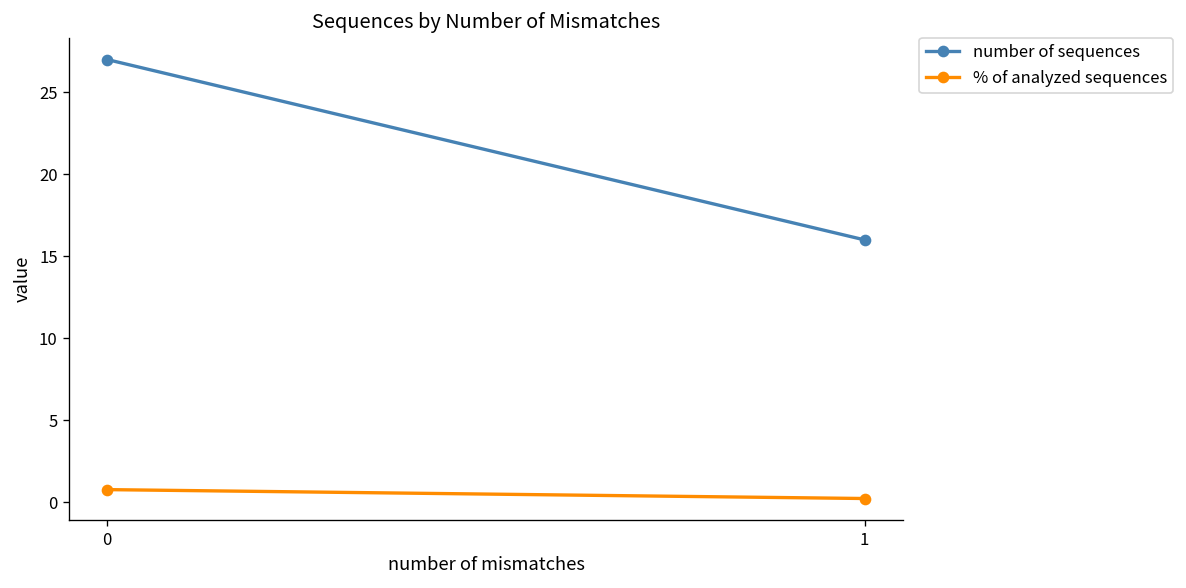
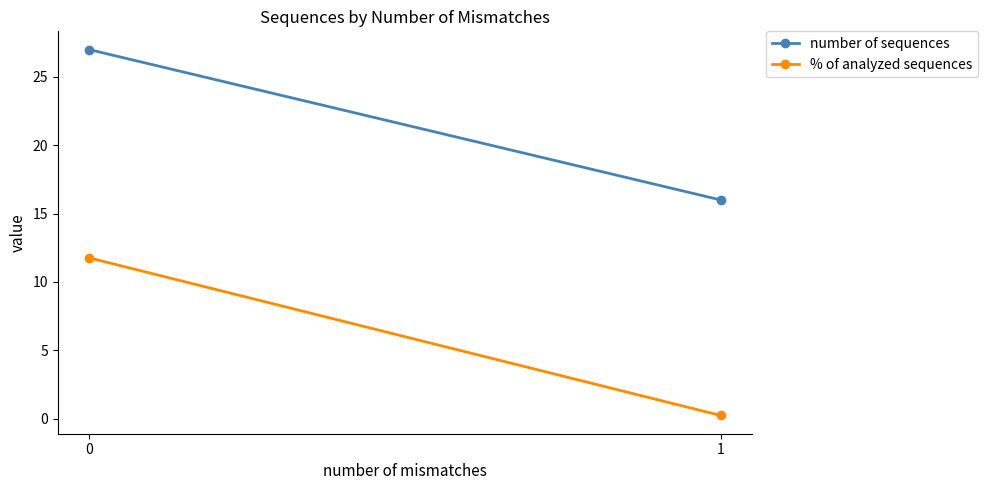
  {
    "number of sequences": {
      "0": 27.0,
      "1": 16.0
    },
    "% of analyzed sequences": {
-     "0": 0.8,
+     "0": 11.8,
      "1": 0.2
    }
  }
